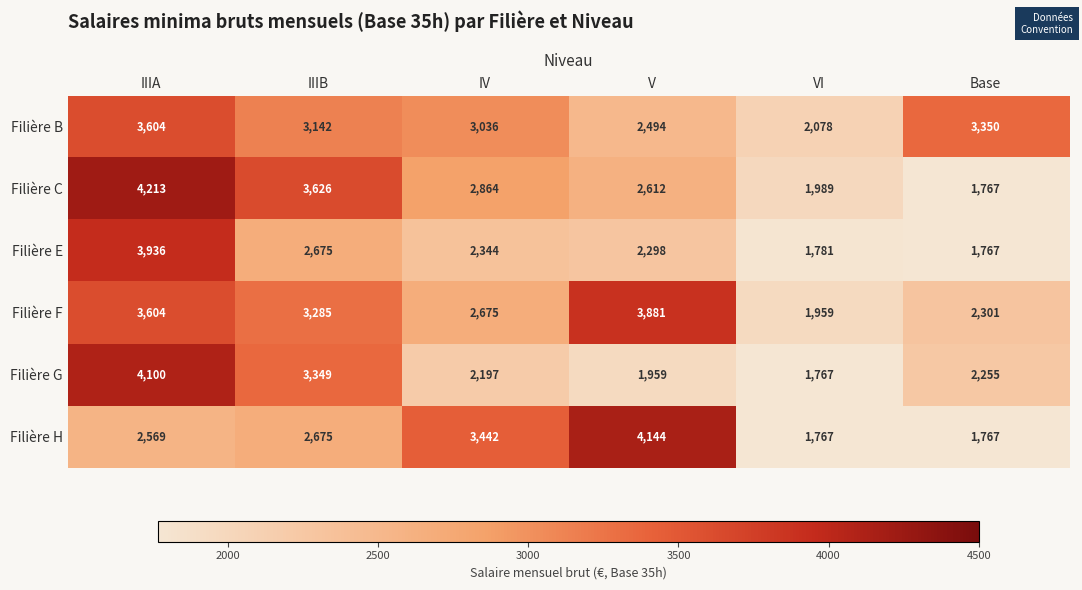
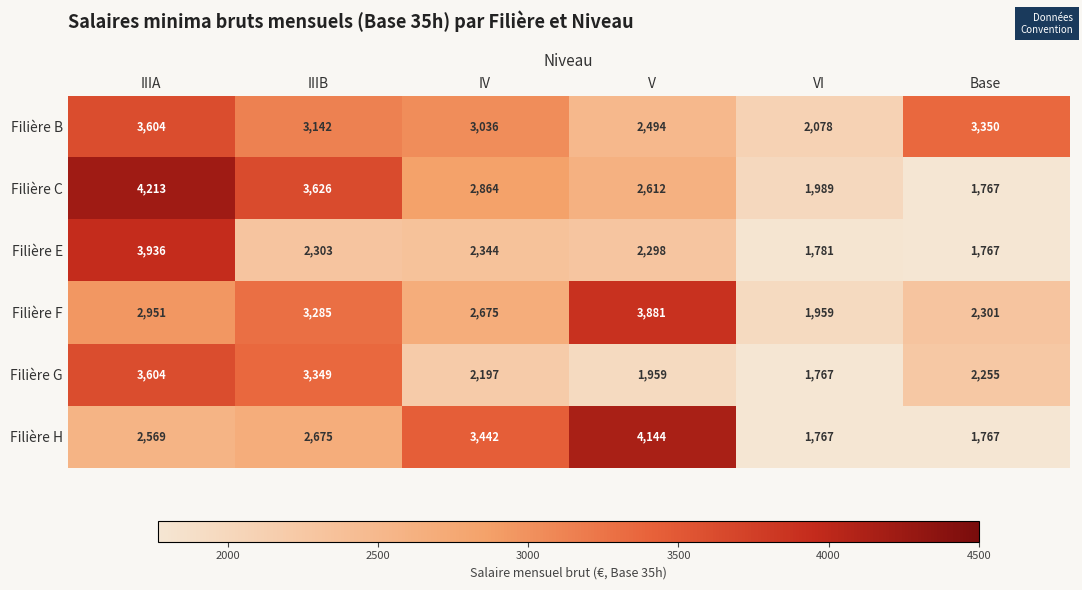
  {
    "Filière B": {
      "IIIA": "3,604",
      "IIIB": "3,142",
      "IV": "3,036",
      "V": "2,494",
      "VI": "2,078",
      "Base": "3,350"
    },
    "Filière C": {
      "IIIA": "4,213",
      "IIIB": "3,626",
      "IV": "2,864",
      "V": "2,612",
      "VI": "1,989",
      "Base": "1,767"
    },
    "Filière E": {
      "IIIA": "3,936",
-     "IIIB": "2,675",
+     "IIIB": "2,303",
      "IV": "2,344",
      "V": "2,298",
      "VI": "1,781",
      "Base": "1,767"
    },
    "Filière F": {
-     "IIIA": "3,604",
+     "IIIA": "2,951",
      "IIIB": "3,285",
      "IV": "2,675",
      "V": "3,881",
      "VI": "1,959",
      "Base": "2,301"
    },
    "Filière G": {
-     "IIIA": "4,100",
+     "IIIA": "3,604",
      "IIIB": "3,349",
      "IV": "2,197",
      "V": "1,959",
      "VI": "1,767",
      "Base": "2,255"
    },
    "Filière H": {
      "IIIA": "2,569",
      "IIIB": "2,675",
      "IV": "3,442",
      "V": "4,144",
      "VI": "1,767",
      "Base": "1,767"
    }
  }
